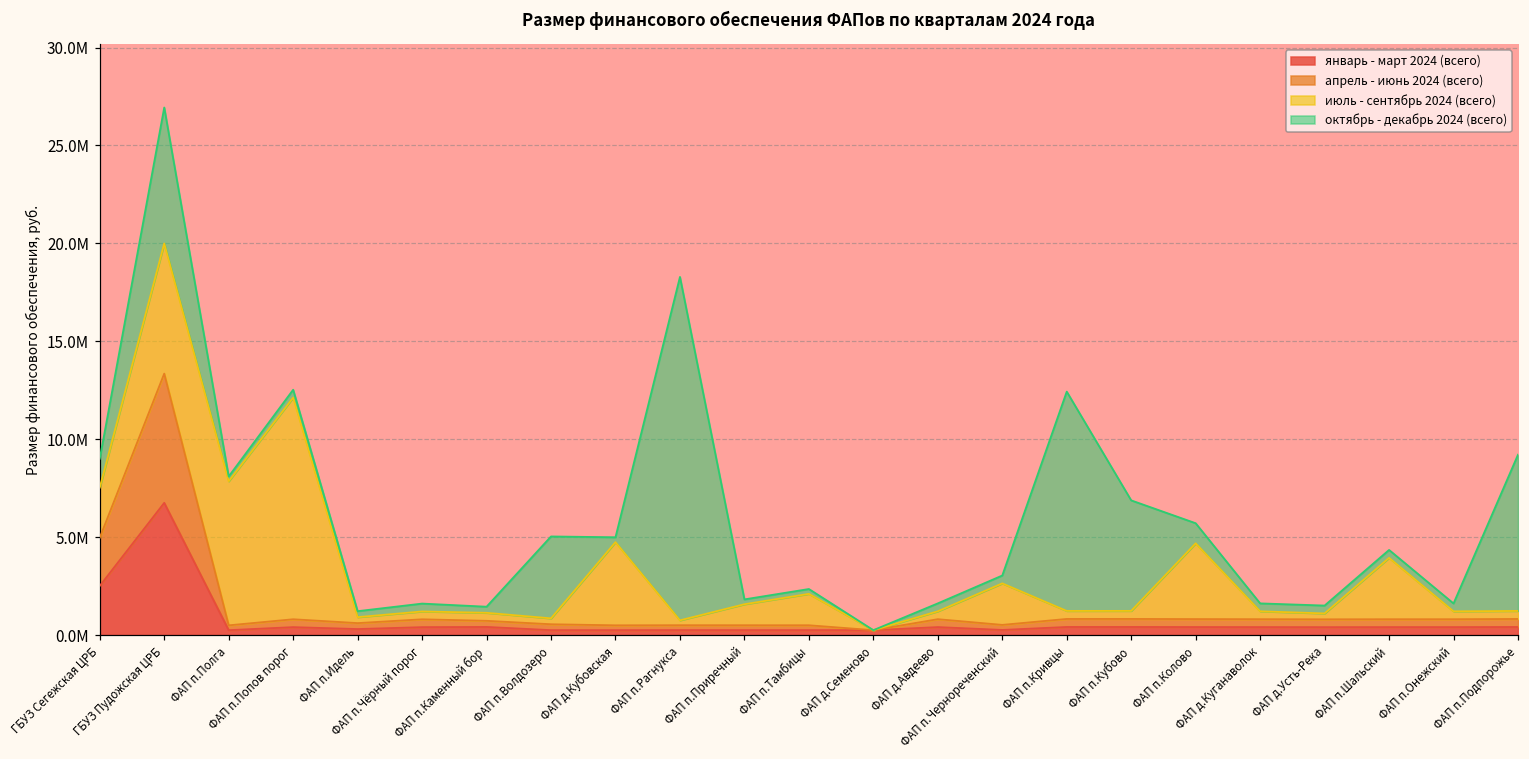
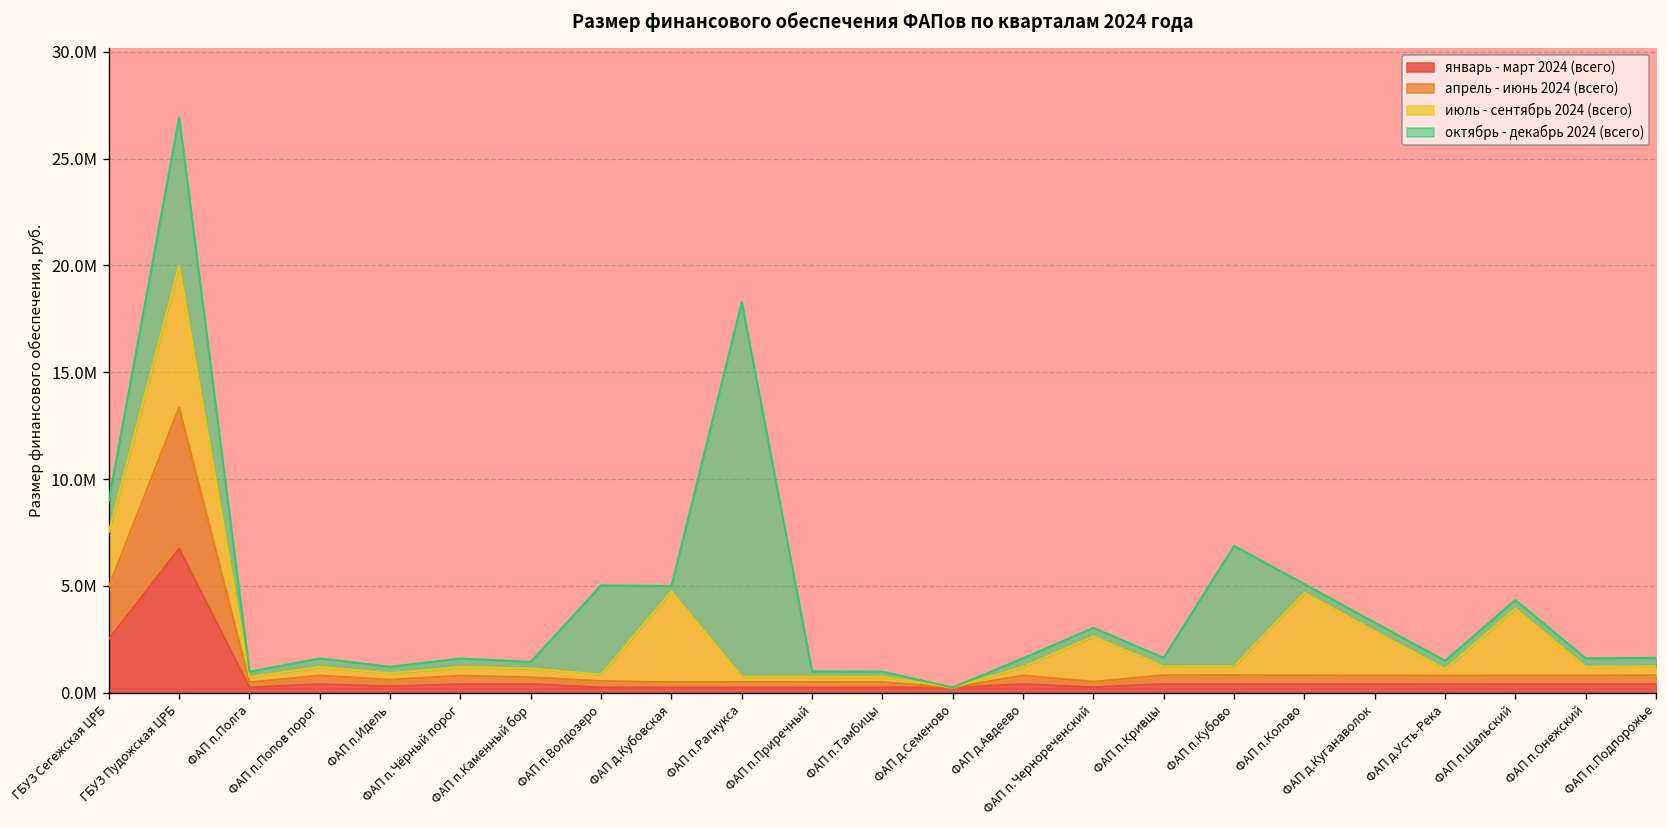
  {
    "июль - сентябрь 2024 (всего)": {
      "ГБУЗ Сегежская ЦРБ": 2600000,
      "ГБУЗ Пудожская ЦРБ": 6600000,
-     "ФАП п.Полга": 7400000,
-     "ФАП п.Попов порог": 11300000,
+     "ФАП п.Полга": 200000,
+     "ФАП п.Попов порог": 400000,
      "ФАП п.Идель": 300000,
      "ФАП п.Чёрный порог": 400000,
      "ФАП п.Каменный бор": 400000,
      "ФАП п.Волдозеро": 300000,
      "ФАП д.Кубовская": 4200000,
      "ФАП п.Рагнукса": 200000,
-     "ФАП п.Приречный": 1100000,
-     "ФАП п.Тамбицы": 1600000,
+     "ФАП п.Приречный": 200000,
+     "ФАП п.Тамбицы": 200000,
      "ФАП д.Авдеево": 400000,
      "ФАП п.Чернореченский": 2100000,
      "ФАП п.Кривцы": 400000,
      "ФАП п.Кубово": 400000,
      "ФАП п.Колово": 3900000,
-     "ФАП д.Куганаволок": 400000,
+     "ФАП д.Куганаволок": 2100000,
      "ФАП д.Усть-Река": 300000,
      "ФАП п.Шальский": 3100000,
      "ФАП п.Онежский": 400000,
      "ФАП п.Подпорожье": 400000
    },
    "октябрь - декабрь 2024 (всего)": {
      "ГБУЗ Сегежская ЦРБ": 1500000,
      "ГБУЗ Пудожская ЦРБ": 6900000,
      "ФАП п.Полга": 200000,
      "ФАП п.Попов порог": 400000,
      "ФАП п.Идель": 300000,
      "ФАП п.Чёрный порог": 400000,
      "ФАП п.Каменный бор": 300000,
      "ФАП п.Волдозеро": 4200000,
      "ФАП д.Кубовская": 200000,
      "ФАП п.Рагнукса": 17500000,
      "ФАП п.Приречный": 200000,
      "ФАП п.Тамбицы": 200000,
      "ФАП д.Авдеево": 400000,
      "ФАП п.Чернореченский": 400000,
-     "ФАП п.Кривцы": 11200000,
+     "ФАП п.Кривцы": 400000,
      "ФАП п.Кубово": 5600000,
-     "ФАП п.Колово": 1000000,
+     "ФАП п.Колово": 400000,
      "ФАП д.Куганаволок": 400000,
      "ФАП д.Усть-Река": 400000,
      "ФАП п.Шальский": 400000,
      "ФАП п.Онежский": 400000,
-     "ФАП п.Подпорожье": 8000000
+     "ФАП п.Подпорожье": 400000
    }
  }
